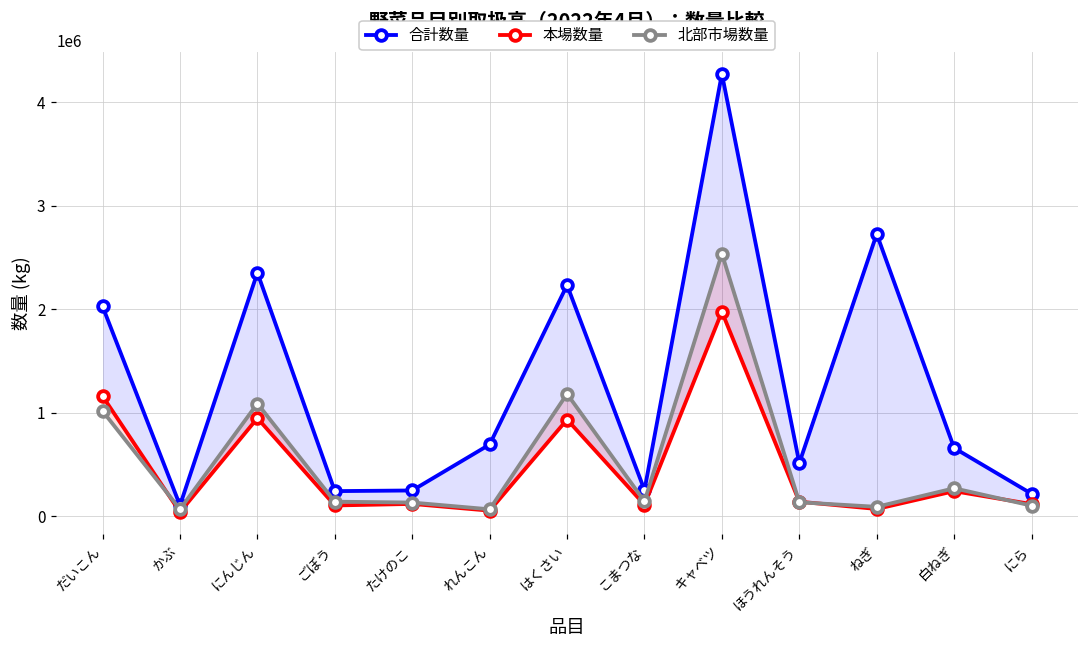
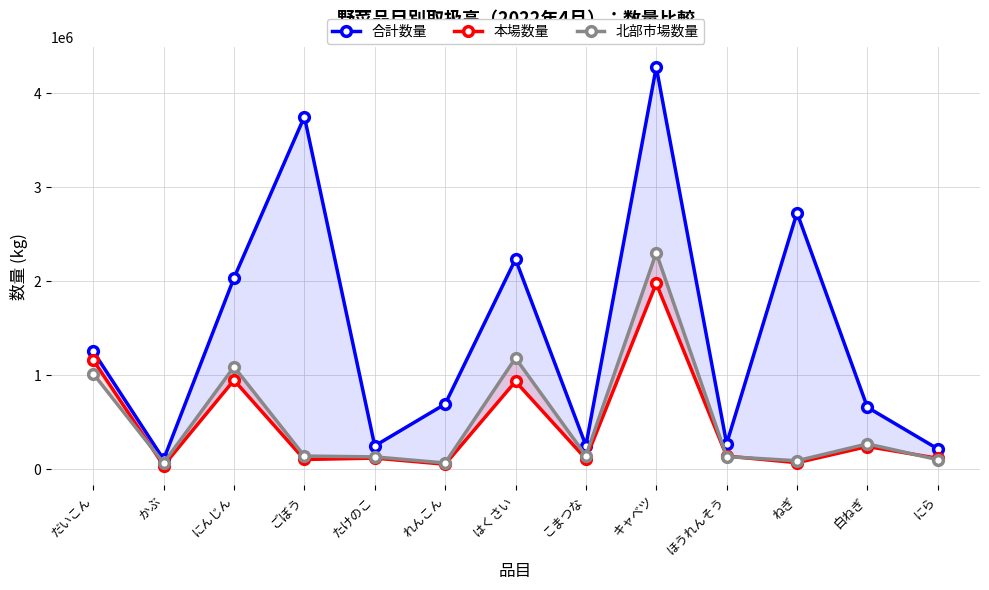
  {
    "合計数量": {
-     "だいこん": 2000000,
+     "だいこん": 1300000,
      "かぶ": 100000,
-     "にんじん": 2400000,
-     "ごぼう": 200000,
+     "にんじん": 2000000,
+     "ごぼう": 3700000,
      "たけのこ": 200000,
      "れんこん": 700000,
      "はくさい": 2200000,
      "こまつな": 300000,
      "キャベツ": 4300000,
-     "ほうれんそう": 500000,
+     "ほうれんそう": 300000,
      "ねぎ": 2700000,
      "白ねぎ": 700000,
      "にら": 200000
    },
    "北部市場数量": {
      "だいこん": 1000000,
-     "キャベツ": 2500000
+     "キャベツ": 2300000
    }
  }
